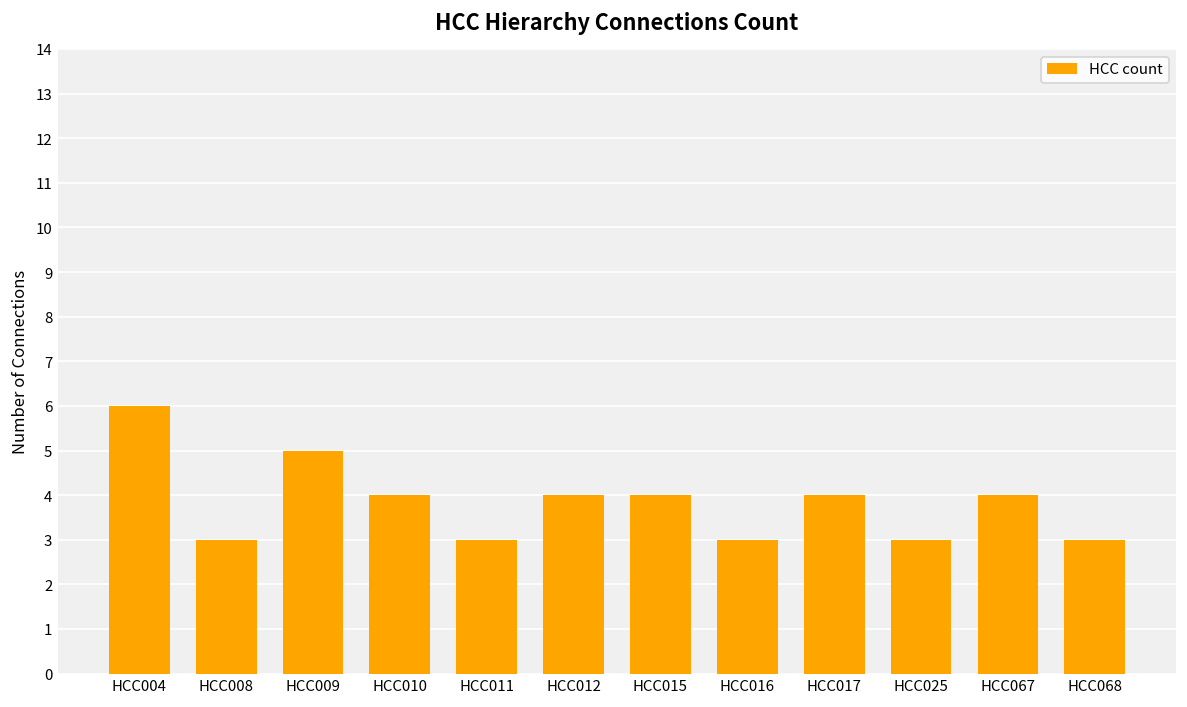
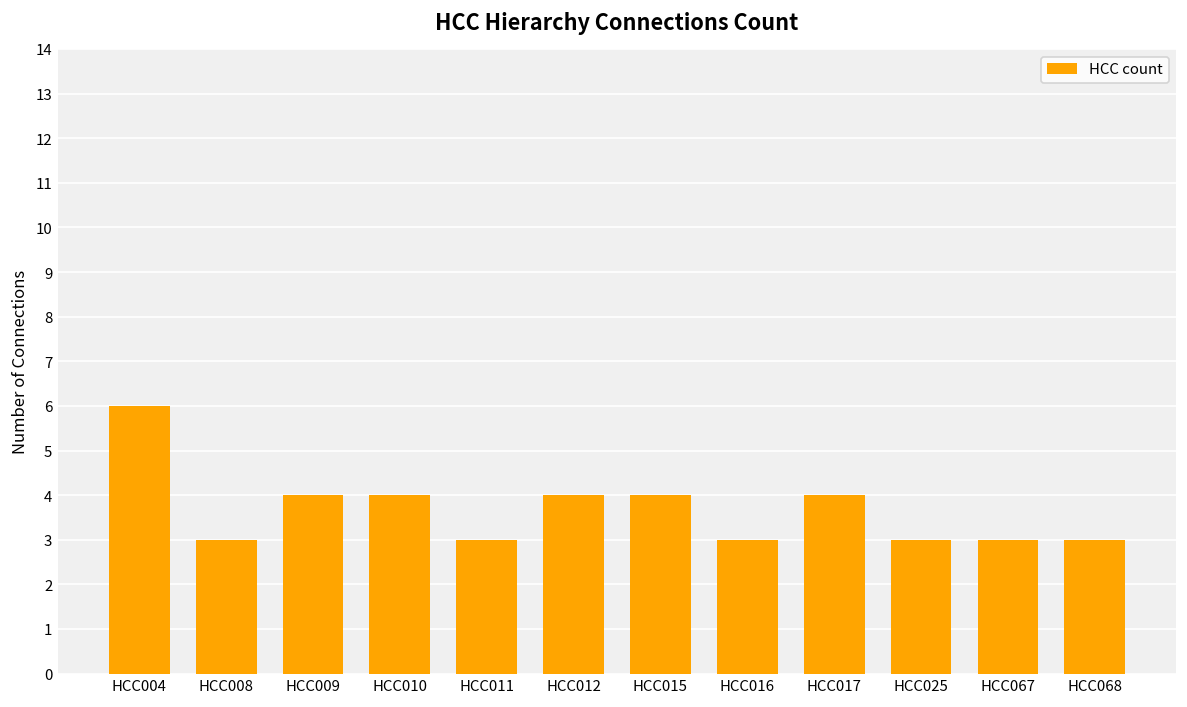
  {
    "HCC004": 6,
    "HCC008": 3,
-   "HCC009": 5,
+   "HCC009": 4,
    "HCC010": 4,
    "HCC011": 3,
    "HCC012": 4,
    "HCC015": 4,
    "HCC016": 3,
    "HCC017": 4,
    "HCC025": 3,
-   "HCC067": 4,
+   "HCC067": 3,
    "HCC068": 3
  }
